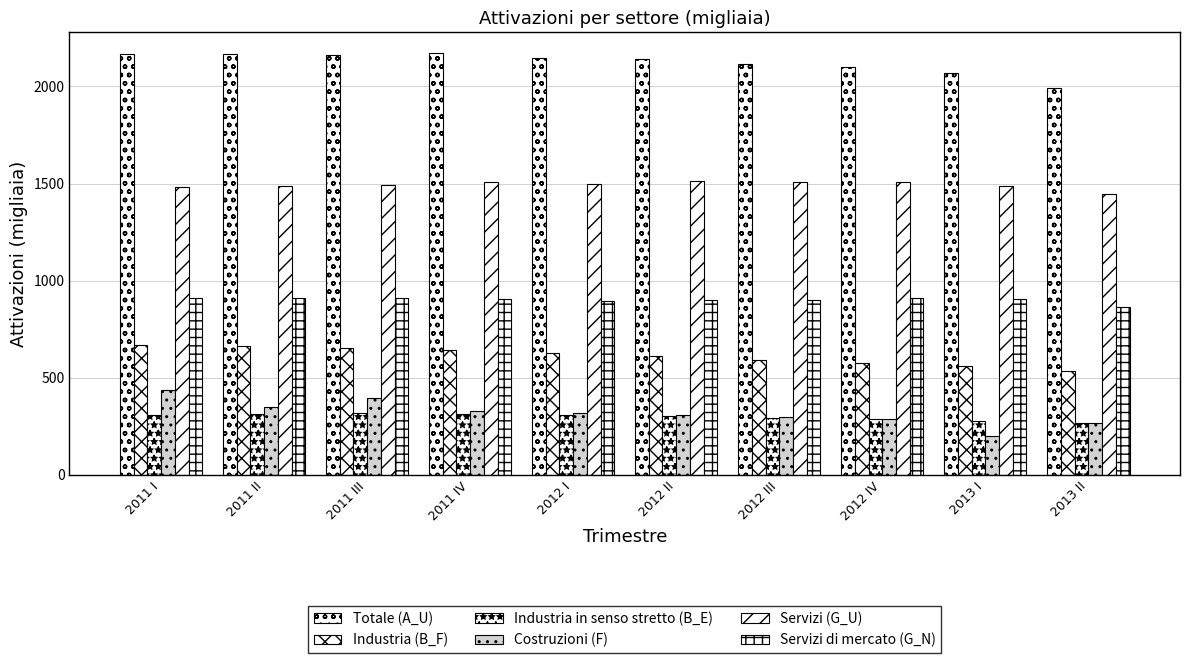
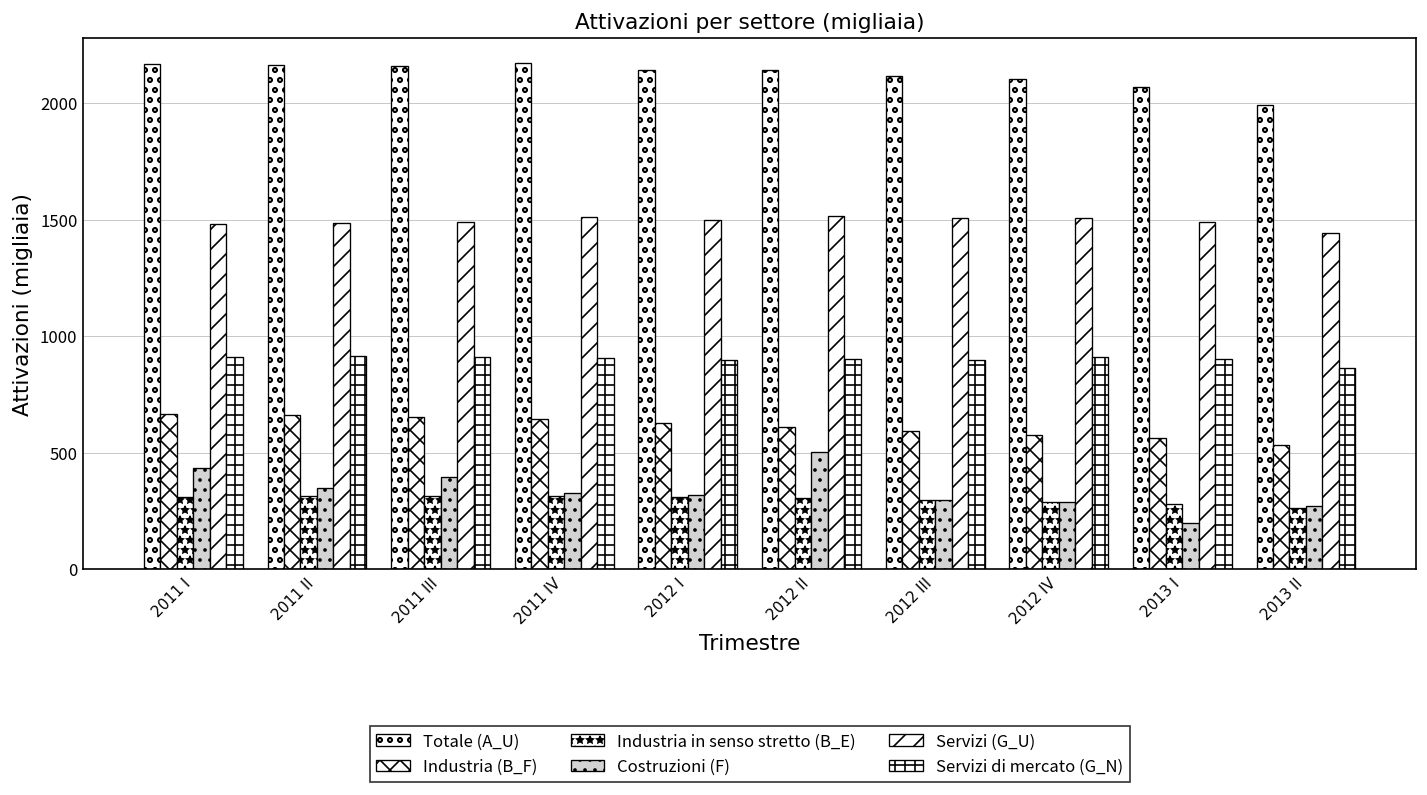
  {
    "Costruzioni (F)": {
      "2011 I": 440,
      "2011 II": 350,
      "2011 III": 400,
      "2011 IV": 330,
      "2012 I": 320,
-     "2012 II": 310,
+     "2012 II": 500,
      "2012 III": 300,
      "2012 IV": 290,
      "2013 I": 200,
      "2013 II": 270
    }
  }
